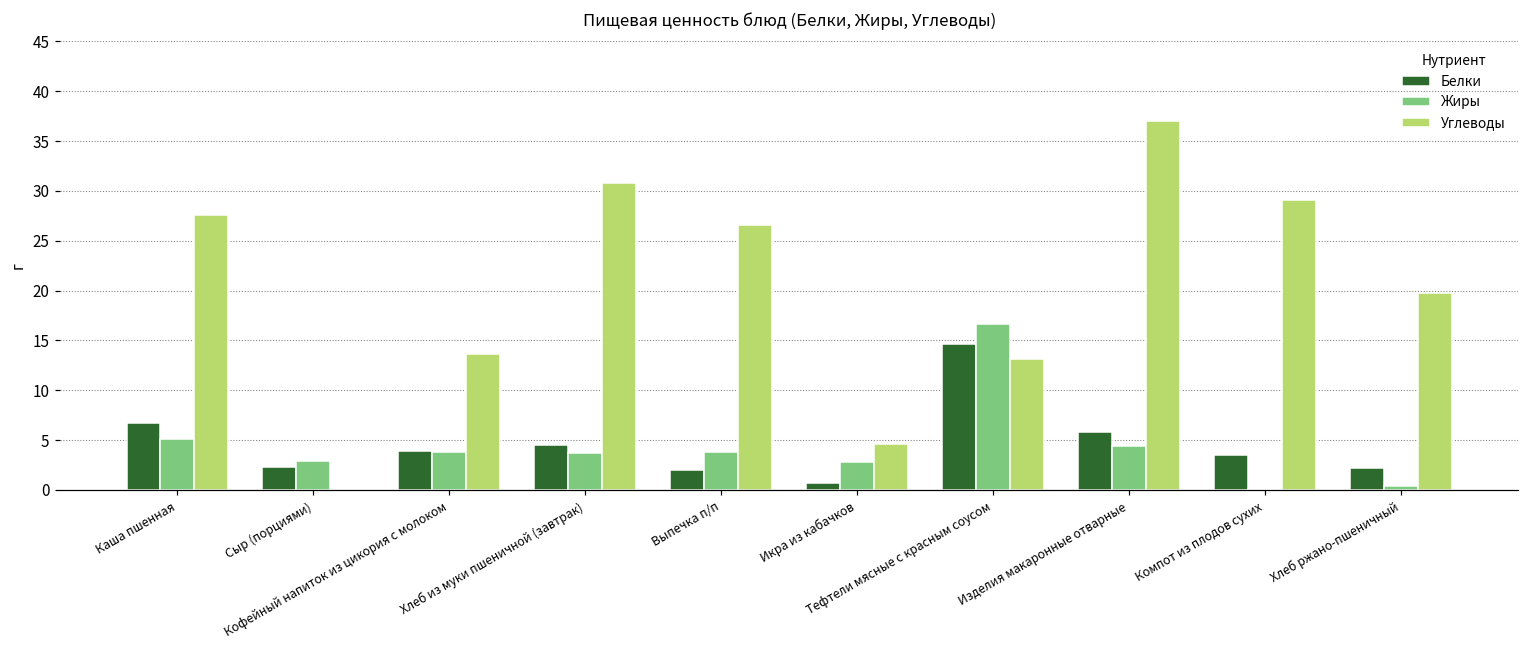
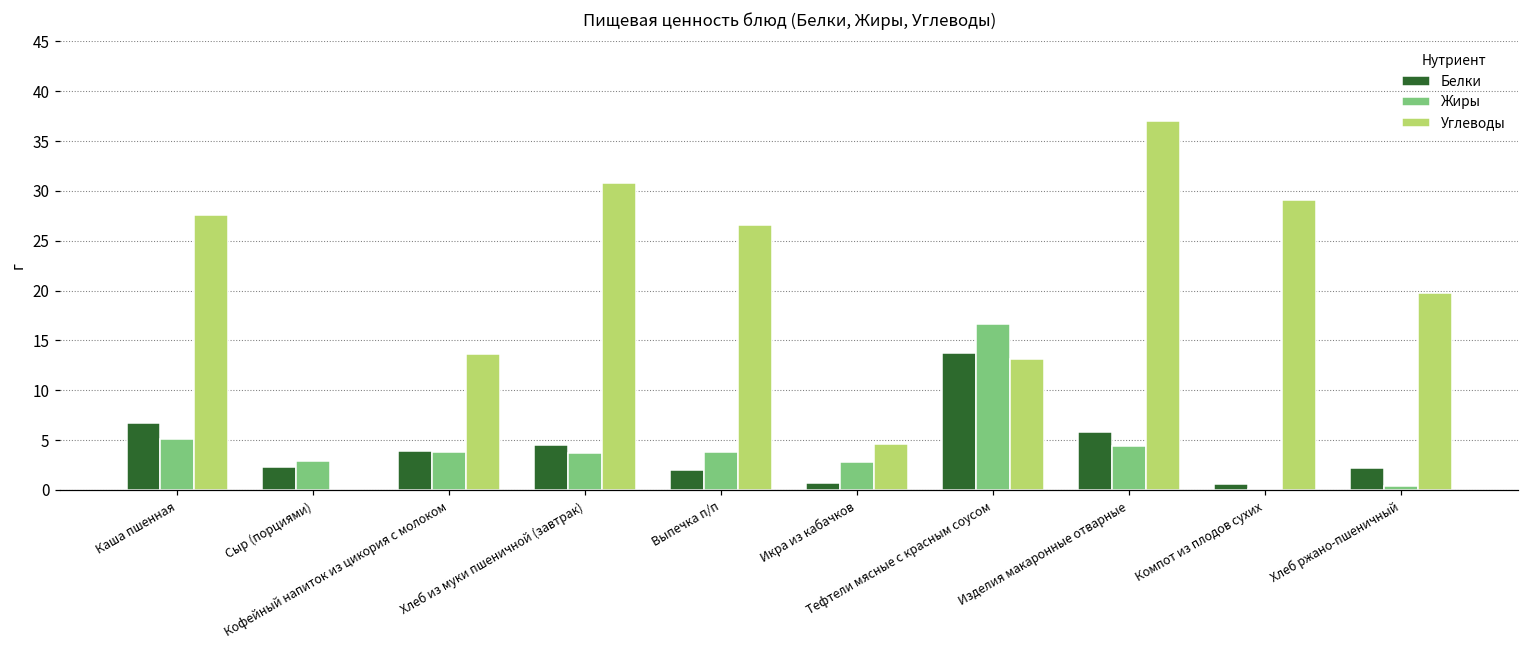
  {
    "Белки": {
      "Каша пшенная": 7,
      "Сыр (порциями)": 2,
      "Кофейный напиток из цикория с молоком": 4,
      "Хлеб из муки пшеничной (завтрак)": 5,
      "Выпечка п/п": 2,
      "Икра из кабачков": 1,
-     "Тефтели мясные с красным соусом": 15,
+     "Тефтели мясные с красным соусом": 14,
      "Изделия макаронные отварные": 6,
-     "Компот из плодов сухих": 3,
+     "Компот из плодов сухих": 1,
      "Хлеб ржано-пшеничный": 2
    },
    "Жиры": {
      "Каша пшенная": 5,
      "Сыр (порциями)": 3,
      "Кофейный напиток из цикория с молоком": 4,
      "Хлеб из муки пшеничной (завтрак)": 4,
      "Выпечка п/п": 4,
      "Икра из кабачков": 3,
      "Тефтели мясные с красным соусом": 17,
      "Изделия макаронные отварные": 4,
      "Хлеб ржано-пшеничный": 0
    },
    "Углеводы": {
      "Каша пшенная": 28,
      "Сыр (порциями)": 0,
      "Кофейный напиток из цикория с молоком": 14,
      "Хлеб из муки пшеничной (завтрак)": 31,
      "Выпечка п/п": 27,
      "Икра из кабачков": 5,
      "Тефтели мясные с красным соусом": 13,
      "Изделия макаронные отварные": 37,
      "Компот из плодов сухих": 29,
      "Хлеб ржано-пшеничный": 20
    }
  }
